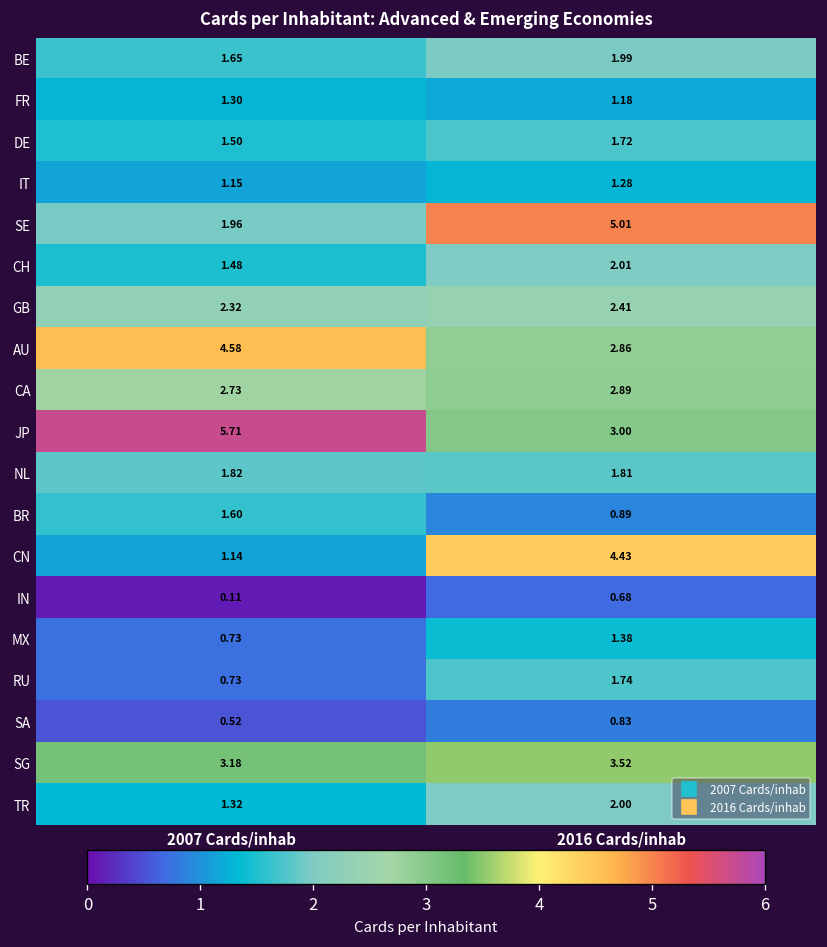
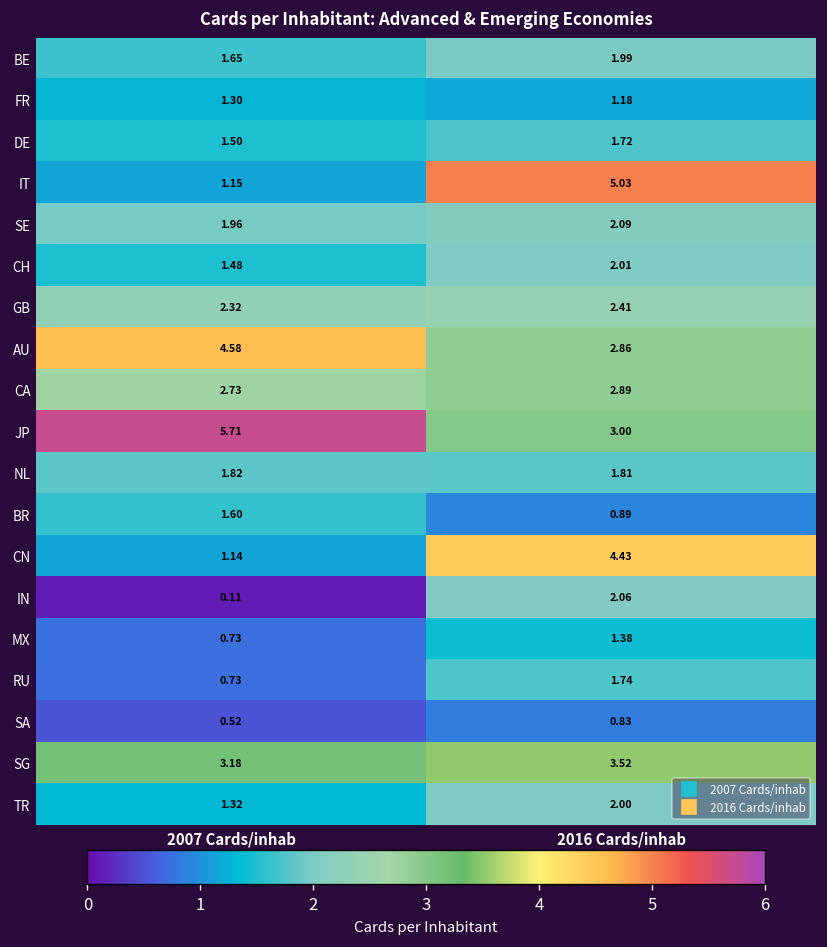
  {
    "BE": {
      "2007 Cards/inhab": 1.65,
      "2016 Cards/inhab": 1.99
    },
    "FR": {
      "2007 Cards/inhab": 1.30,
      "2016 Cards/inhab": 1.18
    },
    "DE": {
      "2007 Cards/inhab": 1.50,
      "2016 Cards/inhab": 1.72
    },
    "IT": {
      "2007 Cards/inhab": 1.15,
-     "2016 Cards/inhab": 1.28
+     "2016 Cards/inhab": 5.03
    },
    "SE": {
      "2007 Cards/inhab": 1.96,
-     "2016 Cards/inhab": 5.01
+     "2016 Cards/inhab": 2.09
    },
    "CH": {
      "2007 Cards/inhab": 1.48,
      "2016 Cards/inhab": 2.01
    },
    "GB": {
      "2007 Cards/inhab": 2.32,
      "2016 Cards/inhab": 2.41
    },
    "AU": {
      "2007 Cards/inhab": 4.58,
      "2016 Cards/inhab": 2.86
    },
    "CA": {
      "2007 Cards/inhab": 2.73,
      "2016 Cards/inhab": 2.89
    },
    "JP": {
      "2007 Cards/inhab": 5.71,
      "2016 Cards/inhab": 3.00
    },
    "NL": {
      "2007 Cards/inhab": 1.82,
      "2016 Cards/inhab": 1.81
    },
    "BR": {
      "2007 Cards/inhab": 1.60,
      "2016 Cards/inhab": 0.89
    },
    "CN": {
      "2007 Cards/inhab": 1.14,
      "2016 Cards/inhab": 4.43
    },
    "IN": {
      "2007 Cards/inhab": 0.11,
-     "2016 Cards/inhab": 0.68
+     "2016 Cards/inhab": 2.06
    },
    "MX": {
      "2007 Cards/inhab": 0.73,
      "2016 Cards/inhab": 1.38
    },
    "RU": {
      "2007 Cards/inhab": 0.73,
      "2016 Cards/inhab": 1.74
    },
    "SA": {
      "2007 Cards/inhab": 0.52,
      "2016 Cards/inhab": 0.83
    },
    "SG": {
      "2007 Cards/inhab": 3.18,
      "2016 Cards/inhab": 3.52
    },
    "TR": {
      "2007 Cards/inhab": 1.32,
      "2016 Cards/inhab": 2.00
    }
  }
